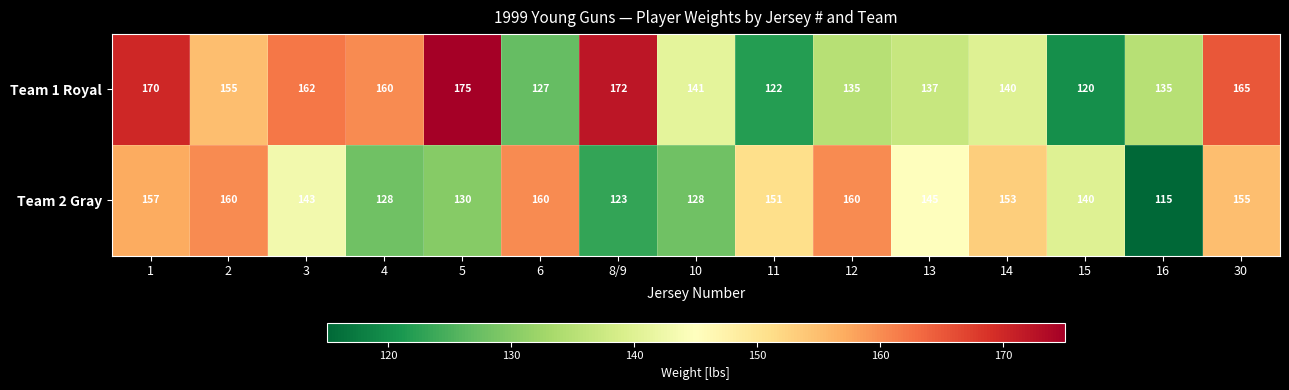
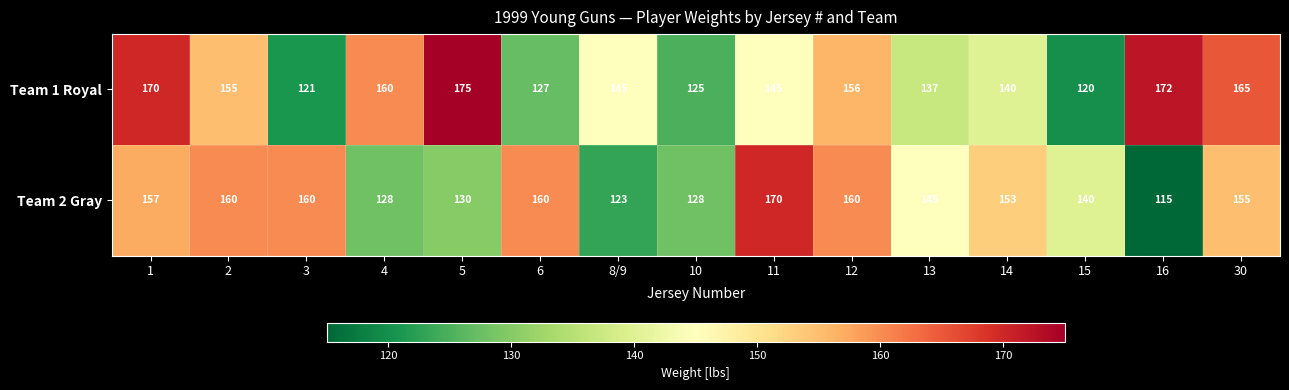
  {
    "Team 1 Royal": {
      "1": 170,
      "2": 155,
-     "3": 162,
+     "3": 121,
      "4": 160,
      "5": 175,
      "6": 127,
-     "8/9": 172,
-     "10": 141,
-     "11": 122,
-     "12": 135,
+     "8/9": 145,
+     "10": 125,
+     "11": 145,
+     "12": 156,
      "13": 137,
      "14": 140,
      "15": 120,
-     "16": 135,
+     "16": 172,
      "30": 165
    },
    "Team 2 Gray": {
      "1": 157,
      "2": 160,
-     "3": 143,
+     "3": 160,
      "4": 128,
      "5": 130,
      "6": 160,
      "8/9": 123,
      "10": 128,
-     "11": 151,
+     "11": 170,
      "12": 160,
      "13": 145,
      "14": 153,
      "15": 140,
      "16": 115,
      "30": 155
    }
  }
